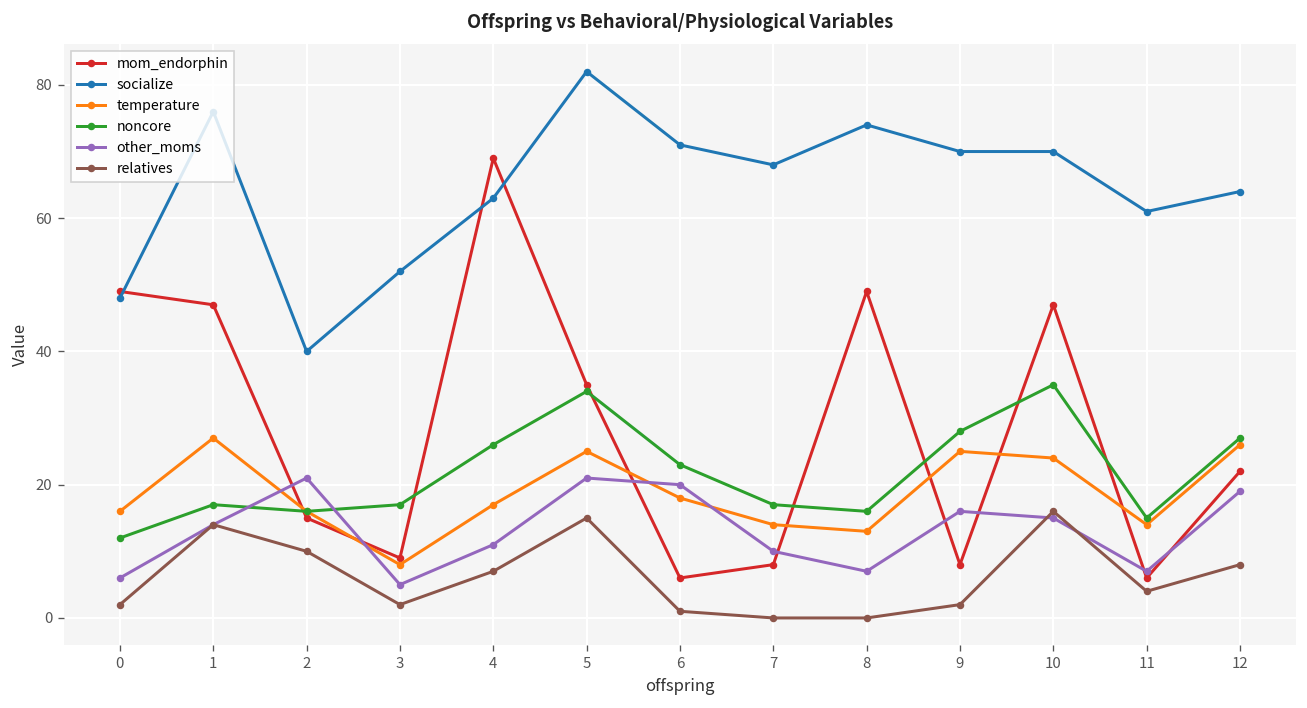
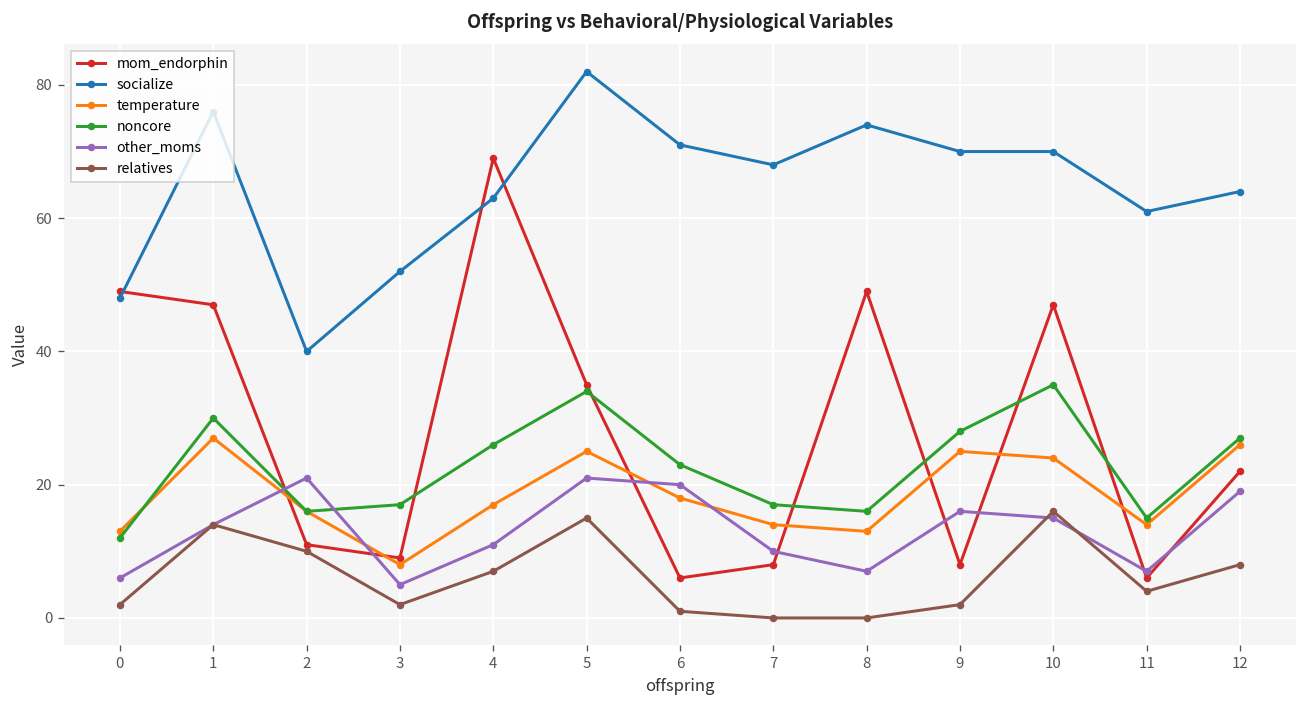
  {
    "mom_endorphin": {
      "0": 49,
      "1": 47,
-     "2": 15,
+     "2": 11,
      "3": 9,
      "4": 69,
      "5": 35,
      "6": 6,
      "7": 8,
      "8": 49,
      "9": 8,
      "10": 47,
      "11": 6,
      "12": 22
    },
    "socialize": {
      "0": 48,
      "2": 40,
      "3": 52,
      "4": 63,
      "5": 82,
      "6": 71,
      "7": 68,
      "8": 74,
      "9": 70,
      "10": 70,
      "11": 61,
      "12": 64
    },
    "temperature": {
-     "0": 16,
+     "0": 13,
      "1": 27,
      "3": 8,
      "4": 17,
      "5": 25,
      "6": 18,
      "7": 14,
      "8": 13,
      "9": 25,
      "10": 24,
      "11": 14,
      "12": 26
    },
    "noncore": {
      "0": 12,
-     "1": 17,
+     "1": 30,
      "3": 17,
      "4": 26,
      "5": 34,
      "6": 23,
      "7": 17,
      "8": 16,
      "9": 28,
      "10": 35,
      "11": 15,
      "12": 27
    },
    "other_moms": {
      "0": 6,
      "2": 21,
      "3": 5,
      "4": 11,
      "5": 21,
      "6": 20,
      "7": 10,
      "8": 7,
      "9": 16,
      "10": 15,
      "11": 7,
      "12": 19
    },
    "relatives": {
      "0": 2,
      "2": 10,
      "3": 2,
      "4": 7,
      "5": 15,
      "6": 1,
      "7": 0,
      "8": 0,
      "9": 2,
      "10": 16,
      "11": 4,
      "12": 8
    }
  }
